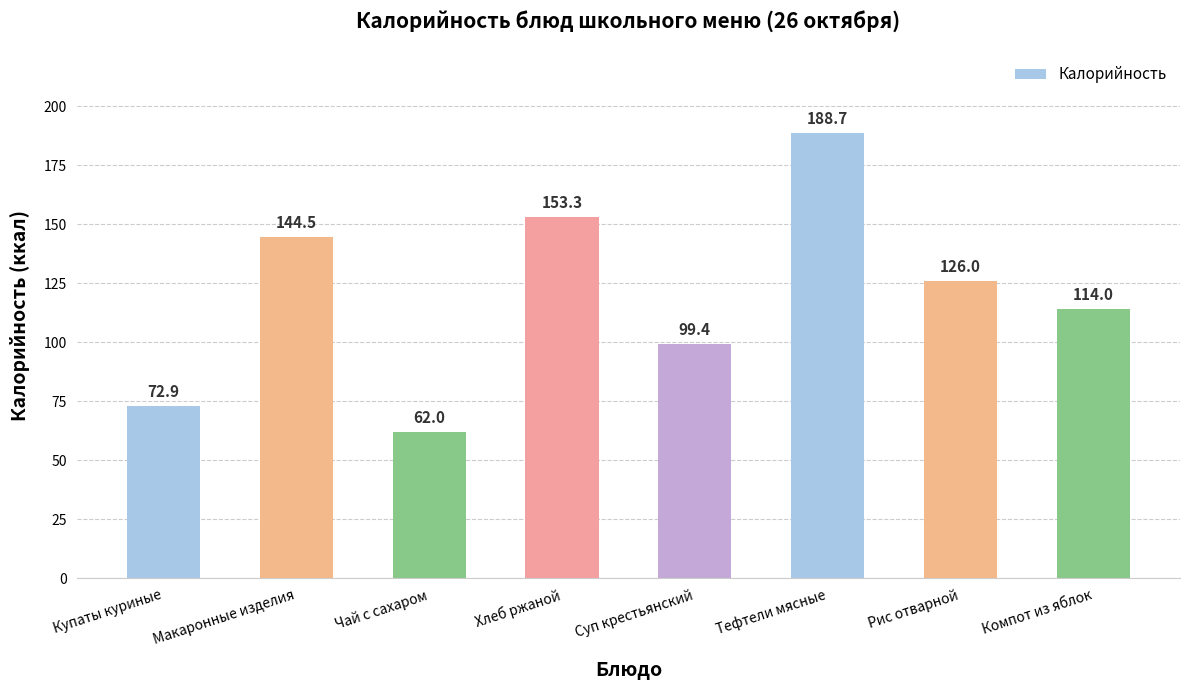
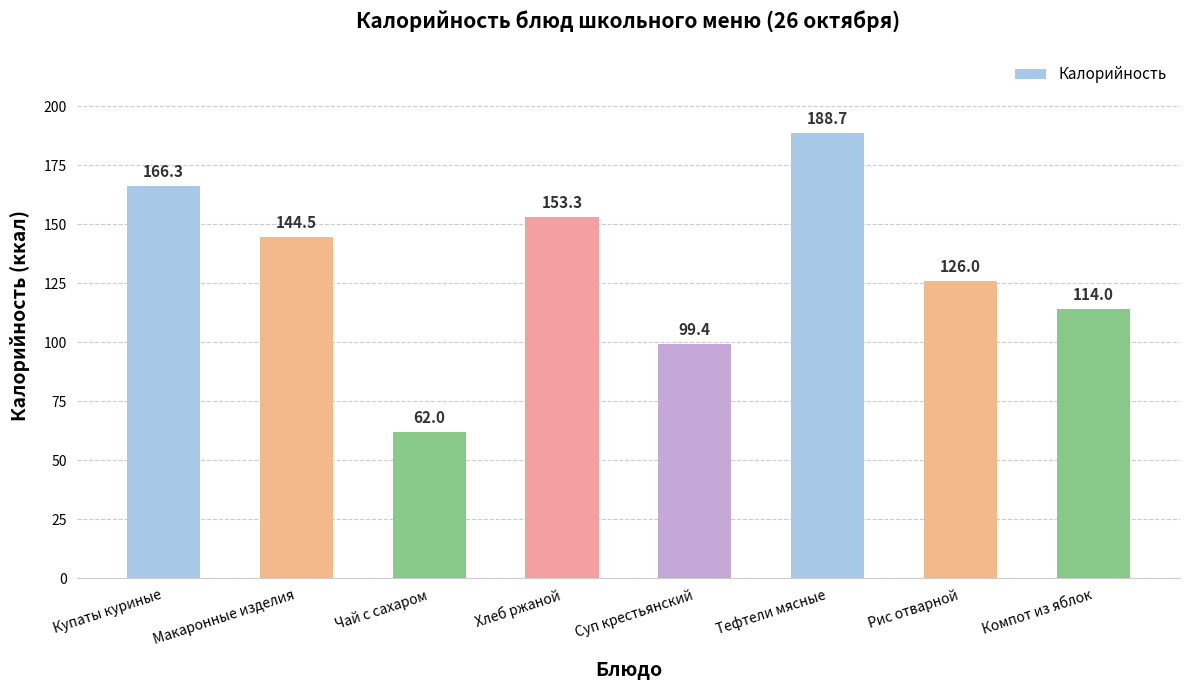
  {
-   "Купаты куриные": 72.9,
+   "Купаты куриные": 166.3,
    "Макаронные изделия": 144.5,
    "Чай с сахаром": 62.0,
    "Хлеб ржаной": 153.3,
    "Суп крестьянский": 99.4,
    "Тефтели мясные": 188.7,
    "Рис отварной": 126.0,
    "Компот из яблок": 114.0
  }
